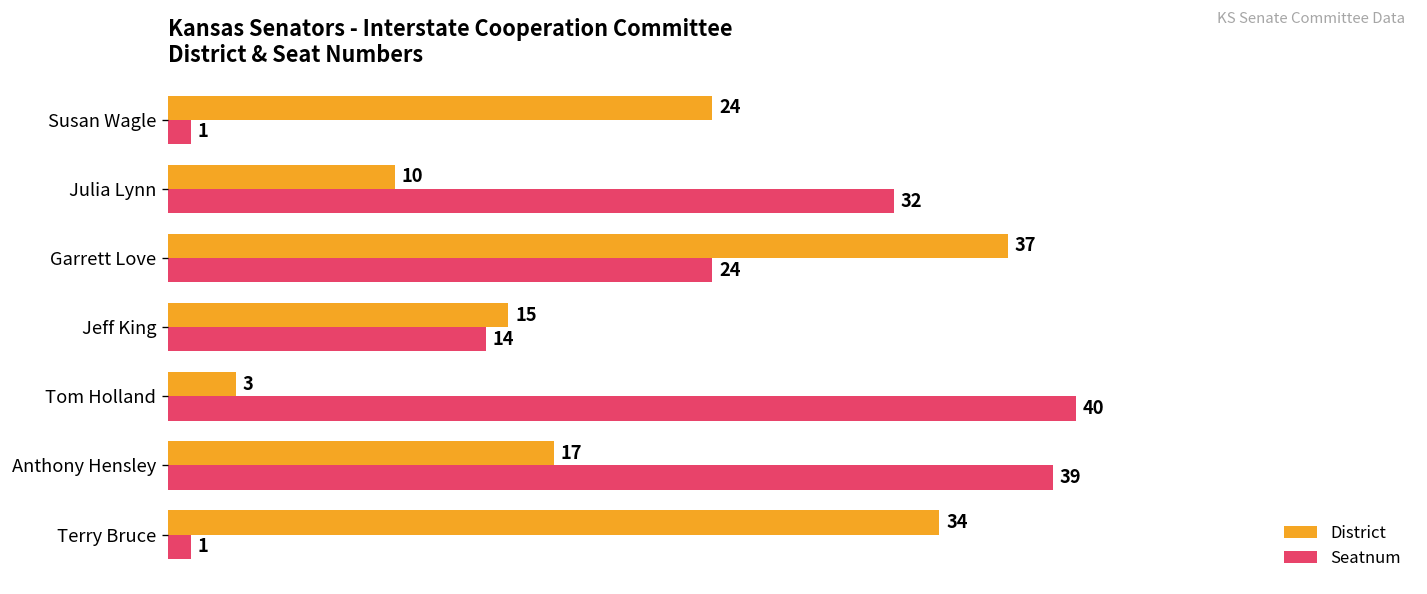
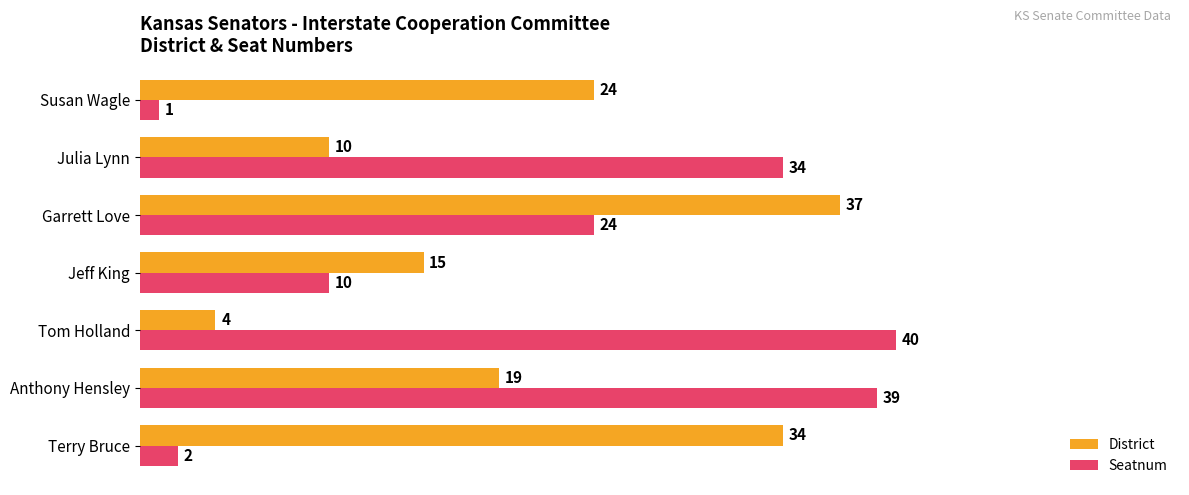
  {
    "District": {
      "Susan Wagle": 24,
      "Julia Lynn": 10,
      "Garrett Love": 37,
      "Jeff King": 15,
-     "Tom Holland": 3,
-     "Anthony Hensley": 17,
+     "Tom Holland": 4,
+     "Anthony Hensley": 19,
      "Terry Bruce": 34
    },
    "Seatnum": {
      "Susan Wagle": 1,
-     "Julia Lynn": 32,
+     "Julia Lynn": 34,
      "Garrett Love": 24,
-     "Jeff King": 14,
+     "Jeff King": 10,
      "Tom Holland": 40,
      "Anthony Hensley": 39,
-     "Terry Bruce": 1
+     "Terry Bruce": 2
    }
  }
